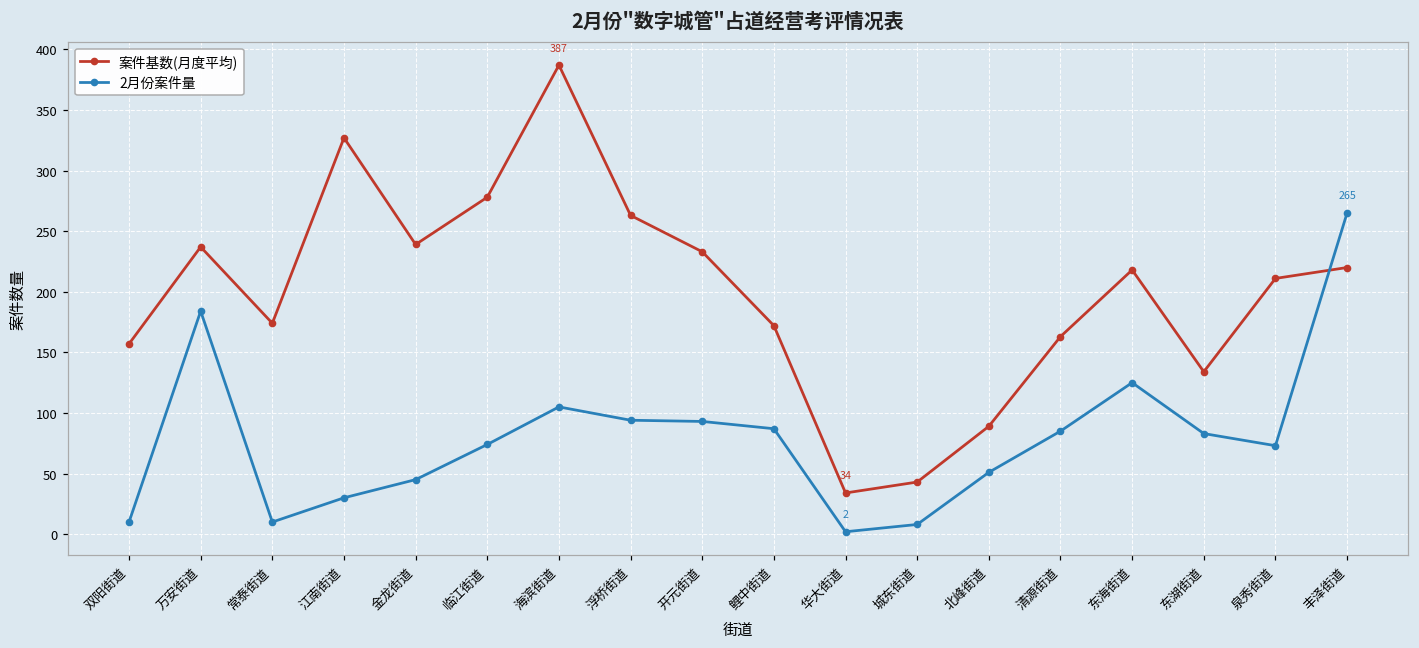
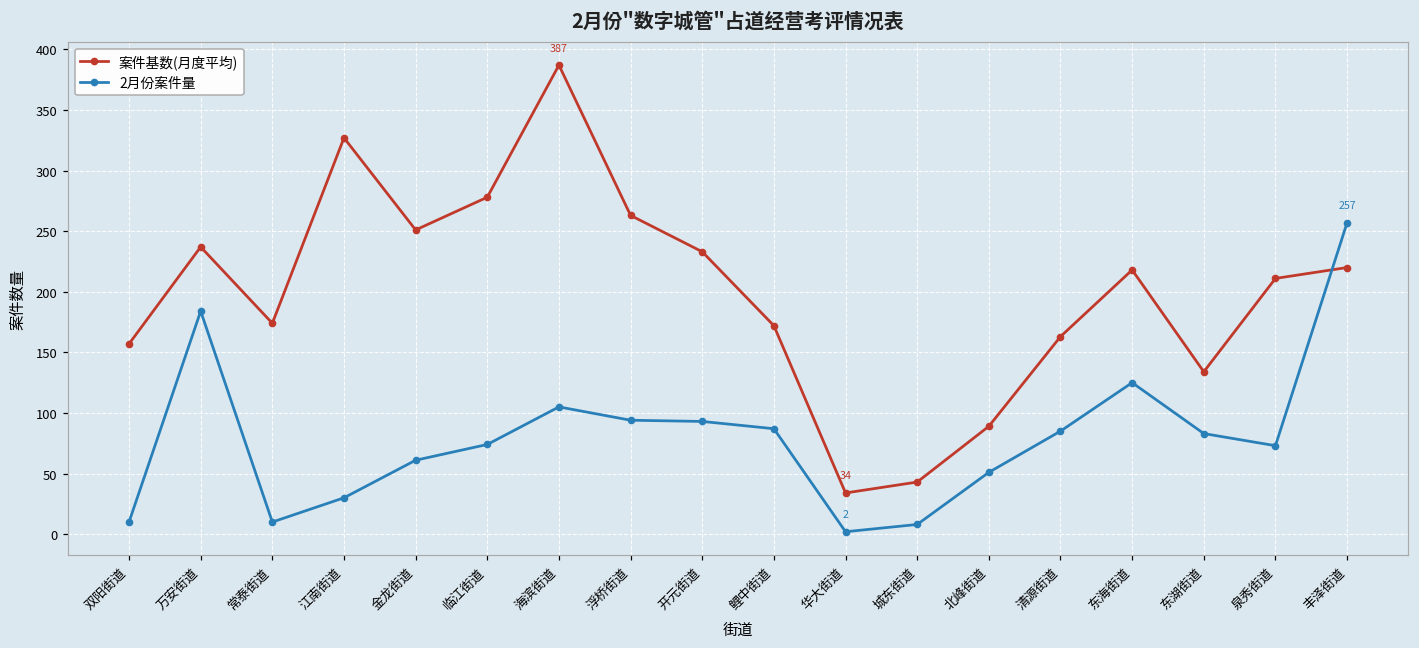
  {
    "案件基数(月度平均)": {
      "双阳街道": 157,
      "万安街道": 237,
      "常泰街道": 174,
      "江南街道": 327,
-     "金龙街道": 239,
+     "金龙街道": 251,
      "临江街道": 278,
      "浮桥街道": 263,
      "开元街道": 233,
      "鲤中街道": 172,
      "城东街道": 43,
      "北峰街道": 89,
      "清源街道": 163,
      "东海街道": 218,
      "东湖街道": 134,
      "泉秀街道": 211,
      "丰泽街道": 220
    },
    "2月份案件量": {
-     "金龙街道": 45,
+     "金龙街道": 61,
      "华大街道": 2,
-     "丰泽街道": 265
+     "丰泽街道": 257
    }
  }
